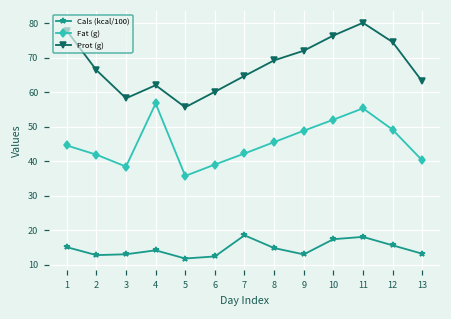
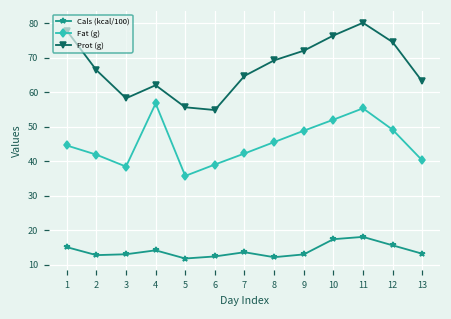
  {
    "Cals (kcal/100)": {
      "1": 15,
      "2": 13,
      "3": 13,
      "4": 14,
      "5": 12,
      "6": 12,
-     "7": 19,
-     "8": 15,
+     "7": 14,
+     "8": 12,
      "9": 13,
      "10": 17,
      "11": 18,
      "12": 16,
      "13": 13
    },
    "Fat (g)": {
      "1": 45,
      "2": 42,
      "3": 39,
      "4": 57,
      "5": 36,
      "6": 39,
      "7": 42,
      "8": 46,
      "9": 49,
      "10": 52,
      "11": 55,
      "12": 49,
      "13": 40
    },
    "Prot (g)": {
      "2": 66,
      "3": 58,
      "4": 62,
      "5": 56,
-     "6": 60,
+     "6": 55,
      "7": 65,
      "8": 69,
      "9": 72,
      "10": 77,
      "11": 80,
      "12": 75,
      "13": 63
    }
  }
